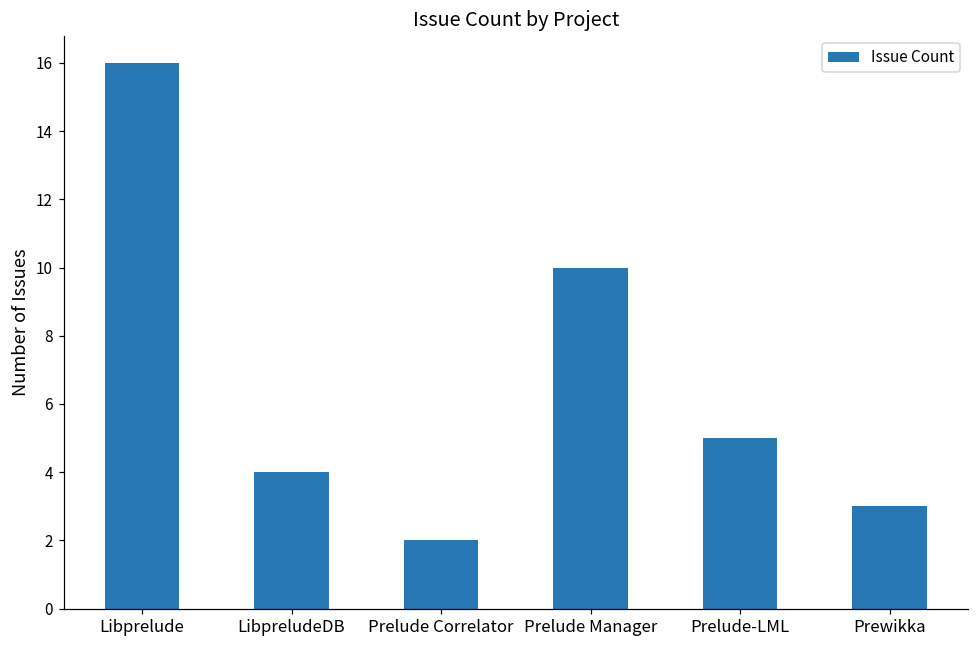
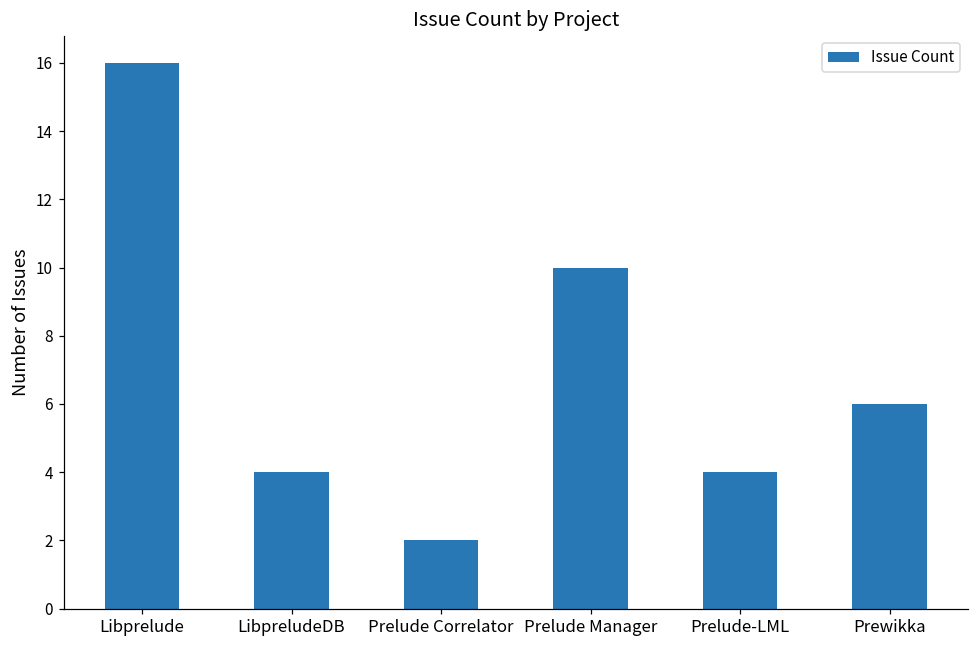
  {
    "Libprelude": 16,
    "LibpreludeDB": 4,
    "Prelude Correlator": 2,
    "Prelude Manager": 10,
-   "Prelude-LML": 5,
-   "Prewikka": 3
+   "Prelude-LML": 4,
+   "Prewikka": 6
  }
